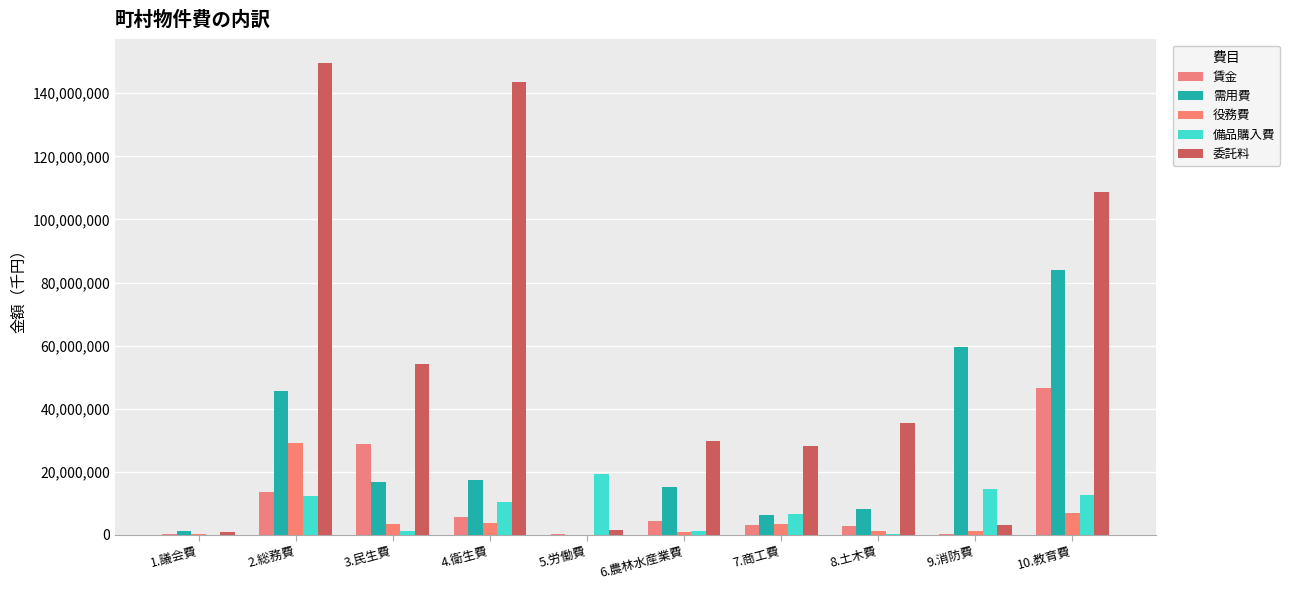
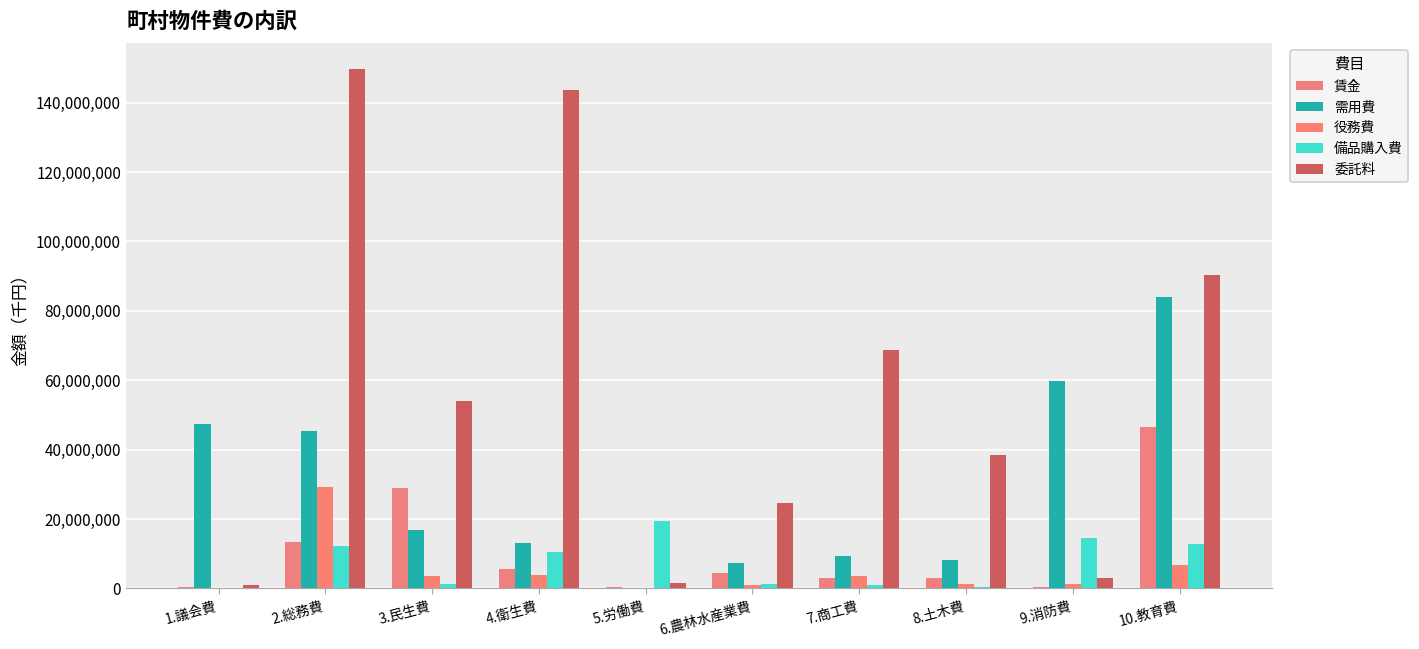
  {
    "需用費": {
-     "1.議会費": "1,000,000",
+     "1.議会費": "47,000,000",
      "2.総務費": "45,000,000",
      "3.民生費": "17,000,000",
-     "4.衛生費": "17,000,000",
-     "6.農林水産業費": "15,000,000",
-     "7.商工費": "6,000,000",
+     "4.衛生費": "13,000,000",
+     "6.農林水産業費": "7,000,000",
+     "7.商工費": "9,000,000",
      "8.土木費": "8,000,000",
      "9.消防費": "60,000,000",
      "10.教育費": "84,000,000"
    },
    "備品購入費": {
      "2.総務費": "12,000,000",
      "3.民生費": "1,000,000",
      "4.衛生費": "10,000,000",
      "5.労働費": "19,000,000",
      "6.農林水産業費": "1,000,000",
-     "7.商工費": "7,000,000",
+     "7.商工費": "1,000,000",
      "9.消防費": "15,000,000",
      "10.教育費": "13,000,000"
    },
    "委託料": {
      "1.議会費": "1,000,000",
      "2.総務費": "150,000,000",
      "3.民生費": "54,000,000",
      "4.衛生費": "144,000,000",
      "5.労働費": "2,000,000",
-     "6.農林水産業費": "30,000,000",
-     "7.商工費": "28,000,000",
-     "8.土木費": "35,000,000",
+     "6.農林水産業費": "25,000,000",
+     "7.商工費": "69,000,000",
+     "8.土木費": "38,000,000",
      "9.消防費": "3,000,000",
-     "10.教育費": "109,000,000"
+     "10.教育費": "90,000,000"
    }
  }
